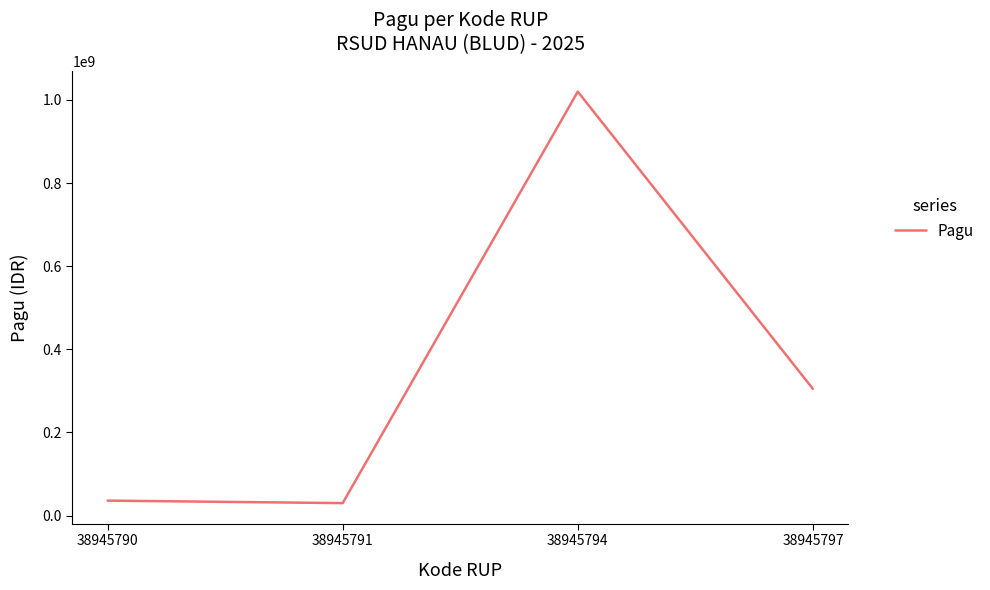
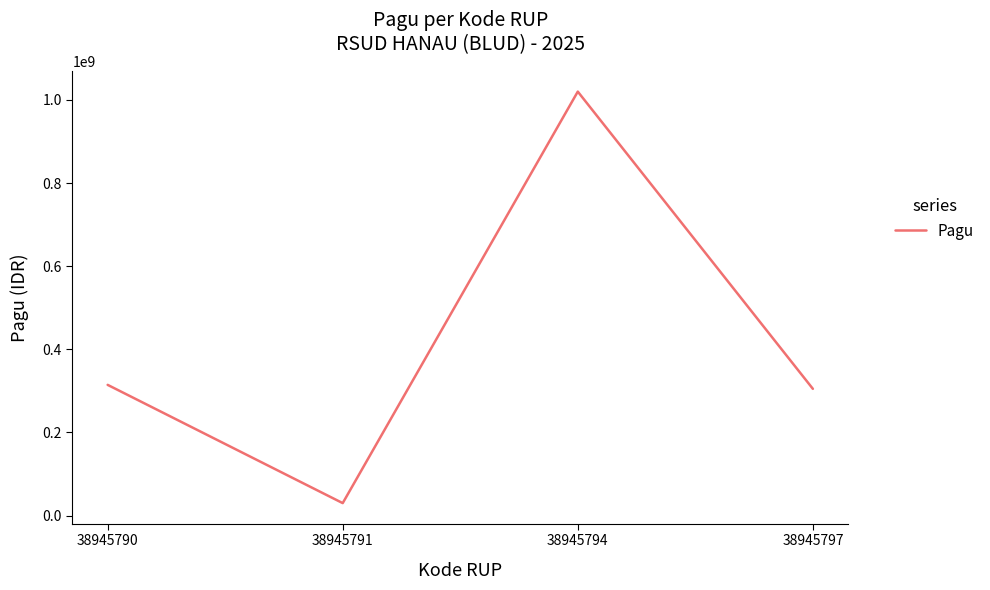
  {
-   "38945790": 40000000,
+   "38945790": 310000000,
    "38945791": 30000000,
    "38945794": 1020000000,
    "38945797": 300000000
  }
